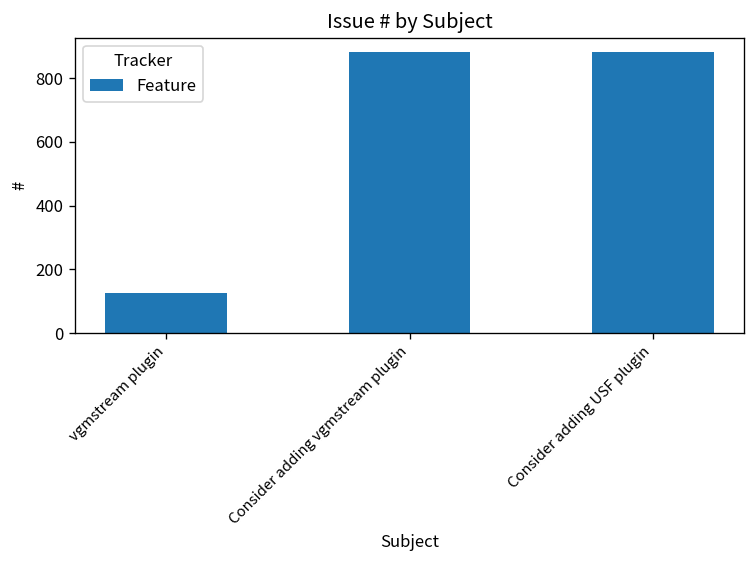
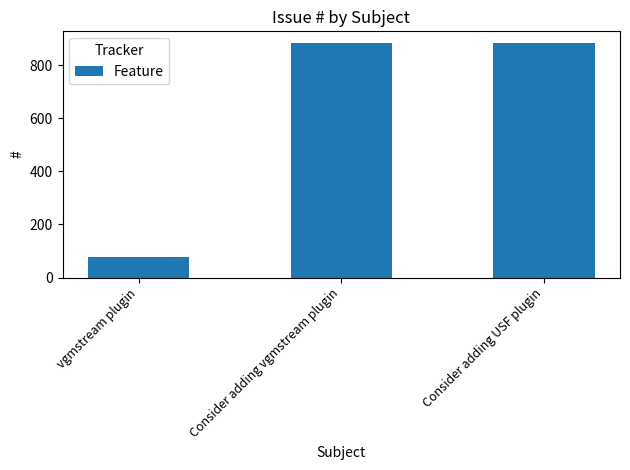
  {
-   "vgmstream plugin": 130,
+   "vgmstream plugin": 80,
    "Consider adding vgmstream plugin": 880,
    "Consider adding USF plugin": 880
  }
